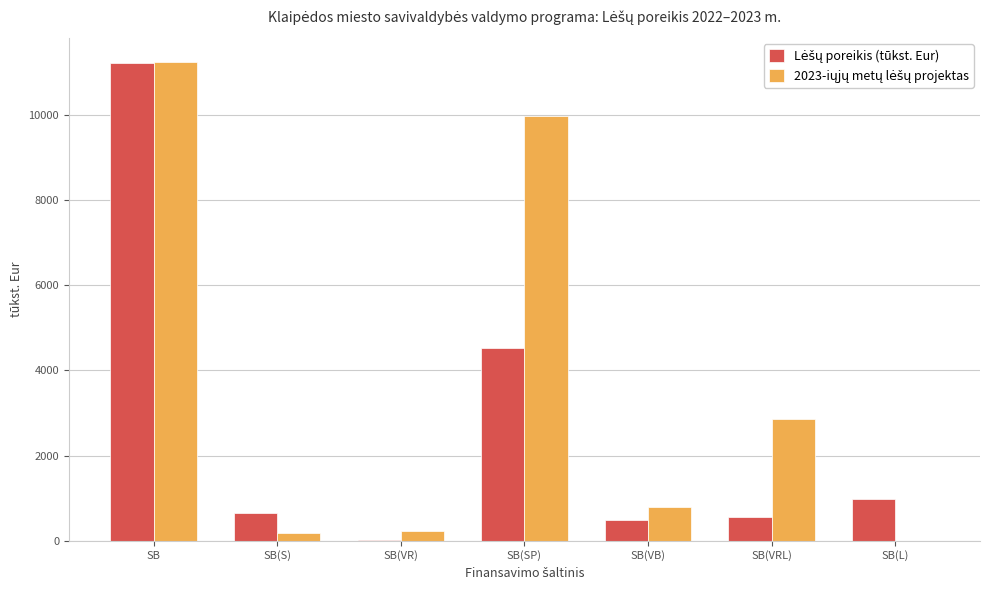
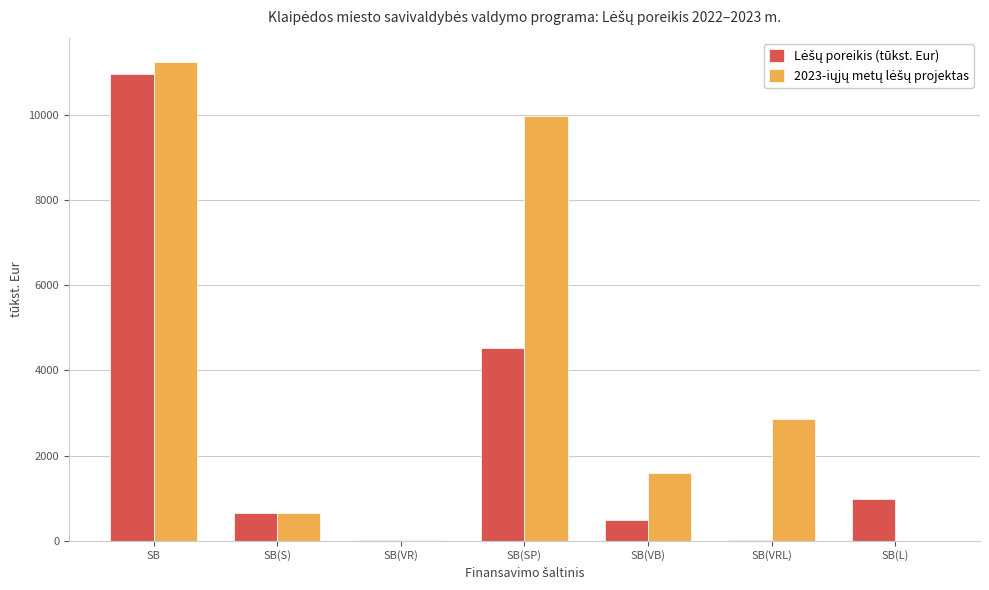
  {
    "Lėšų poreikis (tūkst. Eur)": {
-     "SB": 11200,
+     "SB": 10900,
      "SB(S)": 700,
      "SB(SP)": 4500,
      "SB(VB)": 500,
-     "SB(VRL)": 600,
+     "SB(VRL)": 0,
      "SB(L)": 1000
    },
    "2023-iųjų metų lėšų projektas": {
      "SB": 11200,
-     "SB(S)": 200,
-     "SB(VR)": 200,
+     "SB(S)": 700,
+     "SB(VR)": 0,
      "SB(SP)": 10000,
-     "SB(VB)": 800,
+     "SB(VB)": 1600,
      "SB(VRL)": 2900,
      "SB(L)": 0
    }
  }
